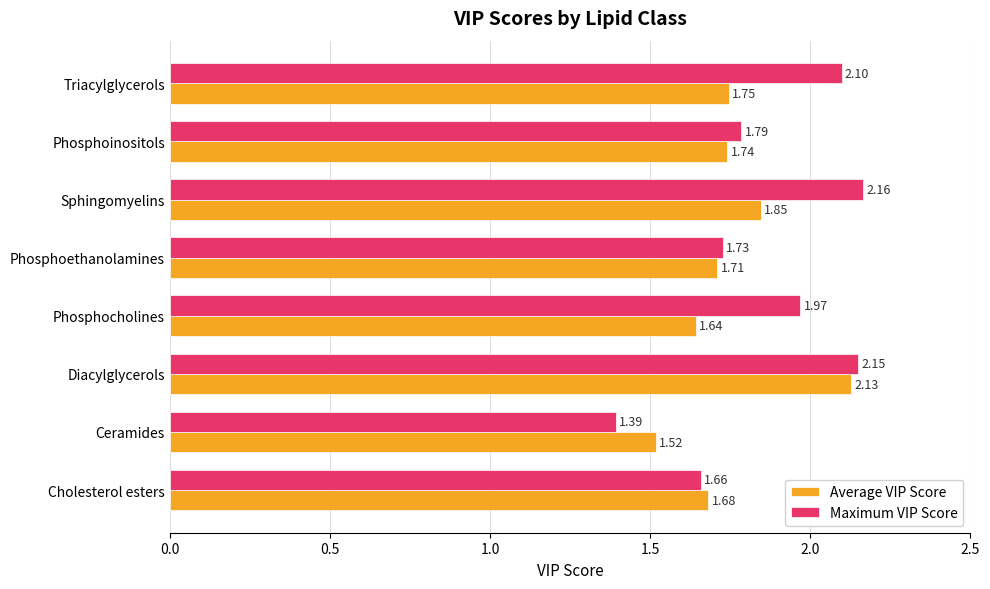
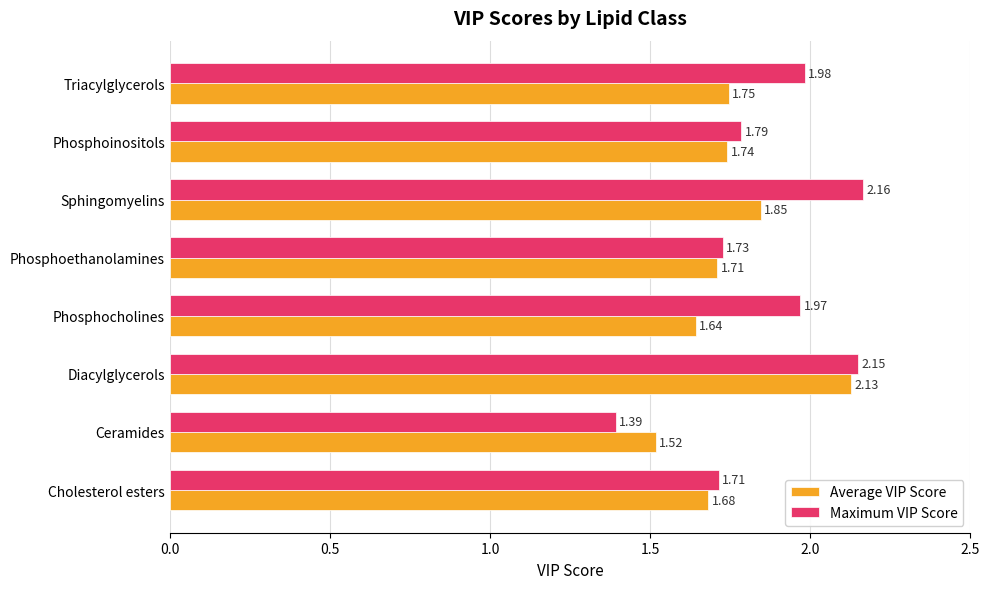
  {
    "Average VIP Score": {
      "Triacylglycerols": 1.75,
      "Phosphoinositols": 1.74,
      "Sphingomyelins": 1.85,
      "Phosphoethanolamines": 1.71,
      "Phosphocholines": 1.64,
      "Diacylglycerols": 2.13,
      "Ceramides": 1.52,
      "Cholesterol esters": 1.68
    },
    "Maximum VIP Score": {
-     "Triacylglycerols": 2.10,
+     "Triacylglycerols": 1.98,
      "Phosphoinositols": 1.79,
      "Sphingomyelins": 2.16,
      "Phosphoethanolamines": 1.73,
      "Phosphocholines": 1.97,
      "Diacylglycerols": 2.15,
      "Ceramides": 1.39,
-     "Cholesterol esters": 1.66
+     "Cholesterol esters": 1.71
    }
  }
